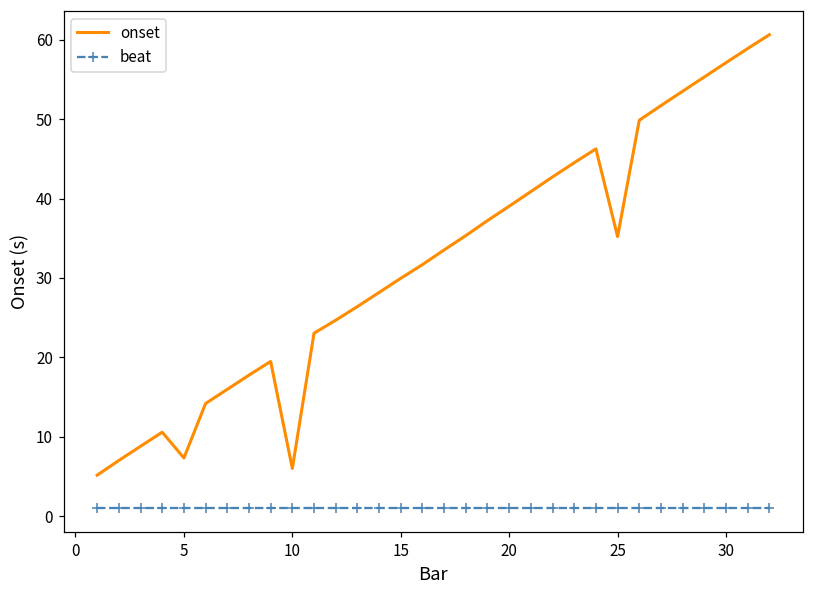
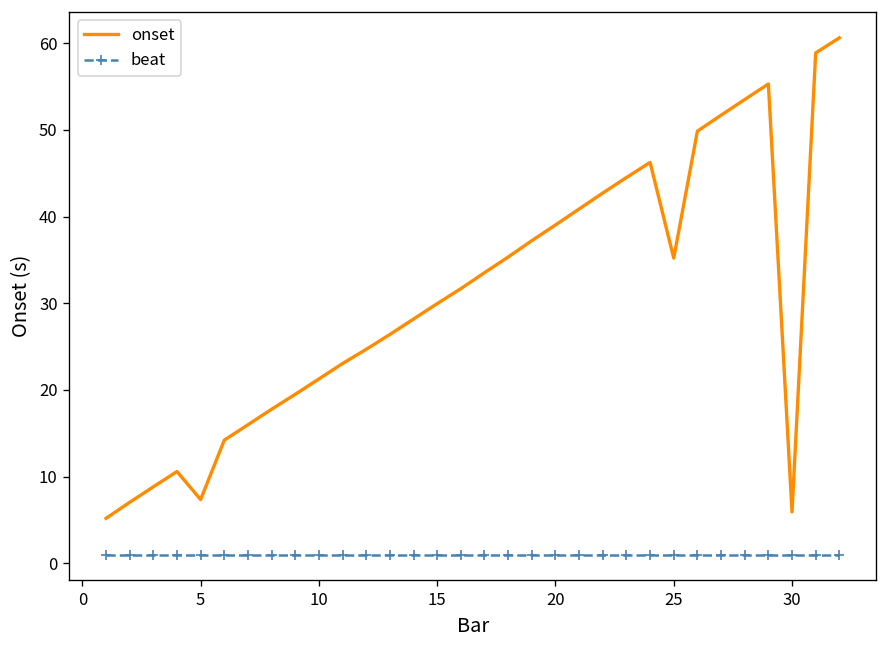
  {
    "onset": {
      "5": 7,
-     "10": 6,
+     "10": 21,
      "15": 30,
      "20": 39,
      "25": 35,
-     "30": 57
+     "30": 6
    },
    "beat": {
      "5": 1,
      "10": 1,
      "15": 1,
      "20": 1,
      "25": 1,
      "30": 1
    }
  }
